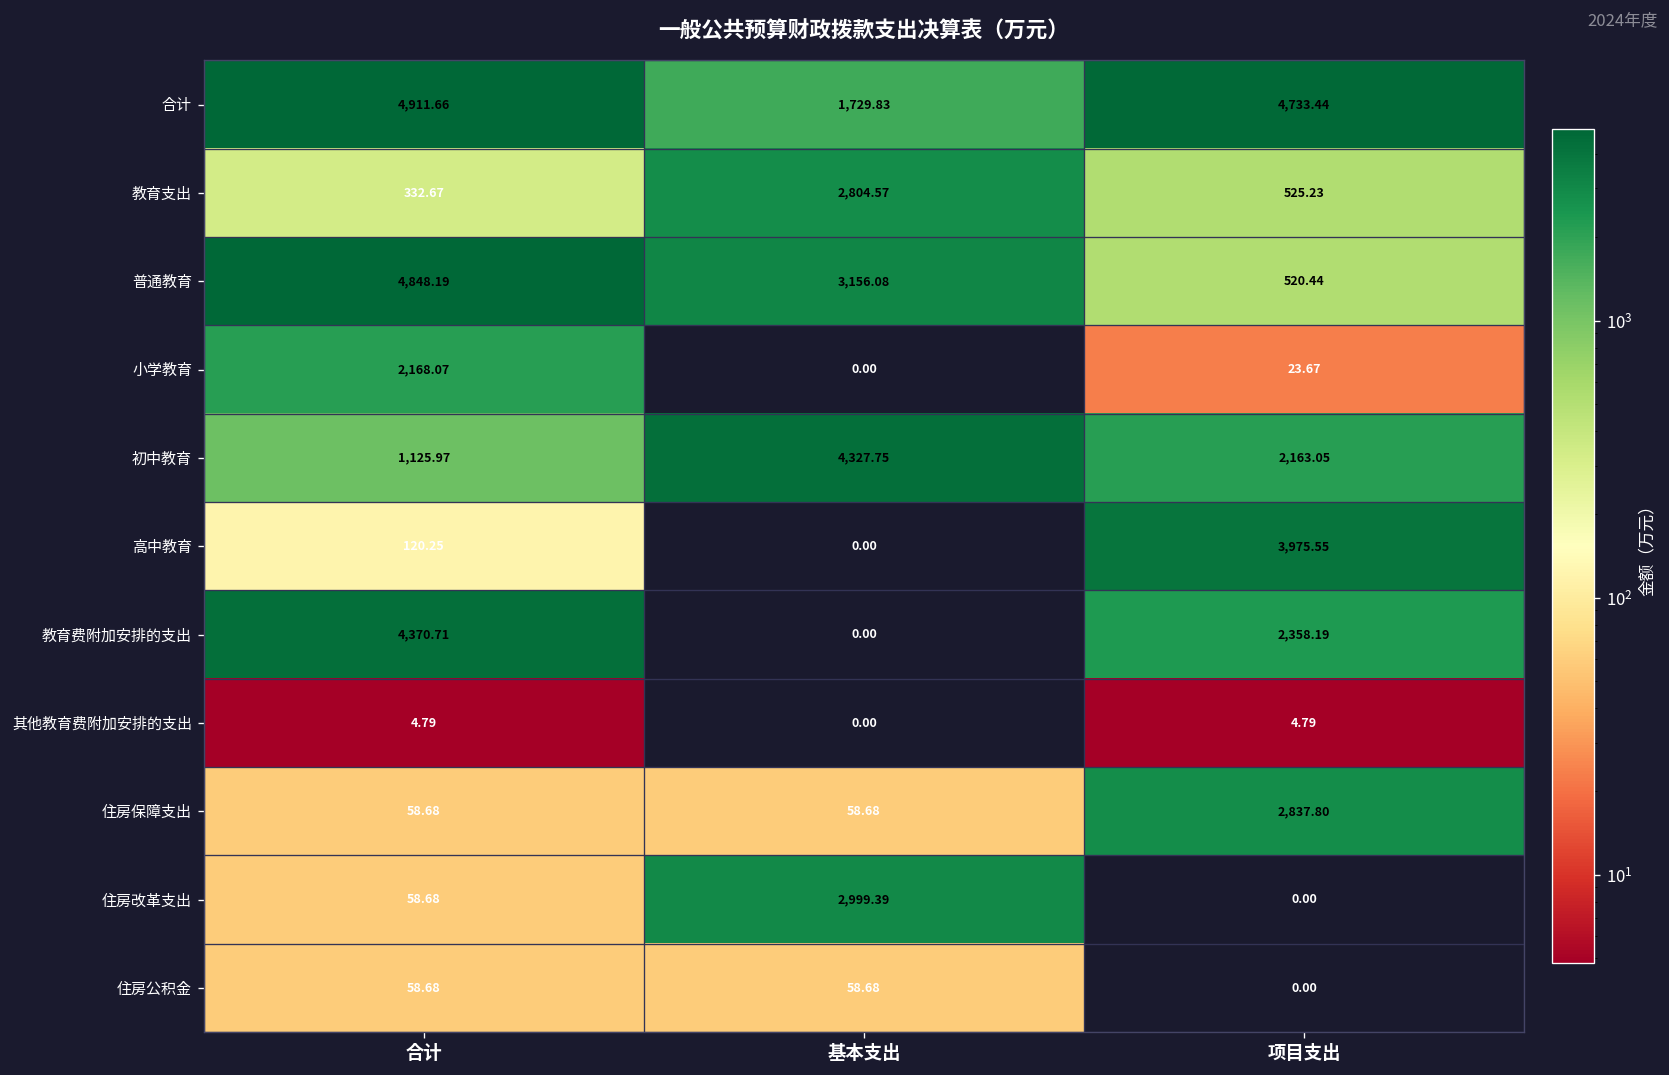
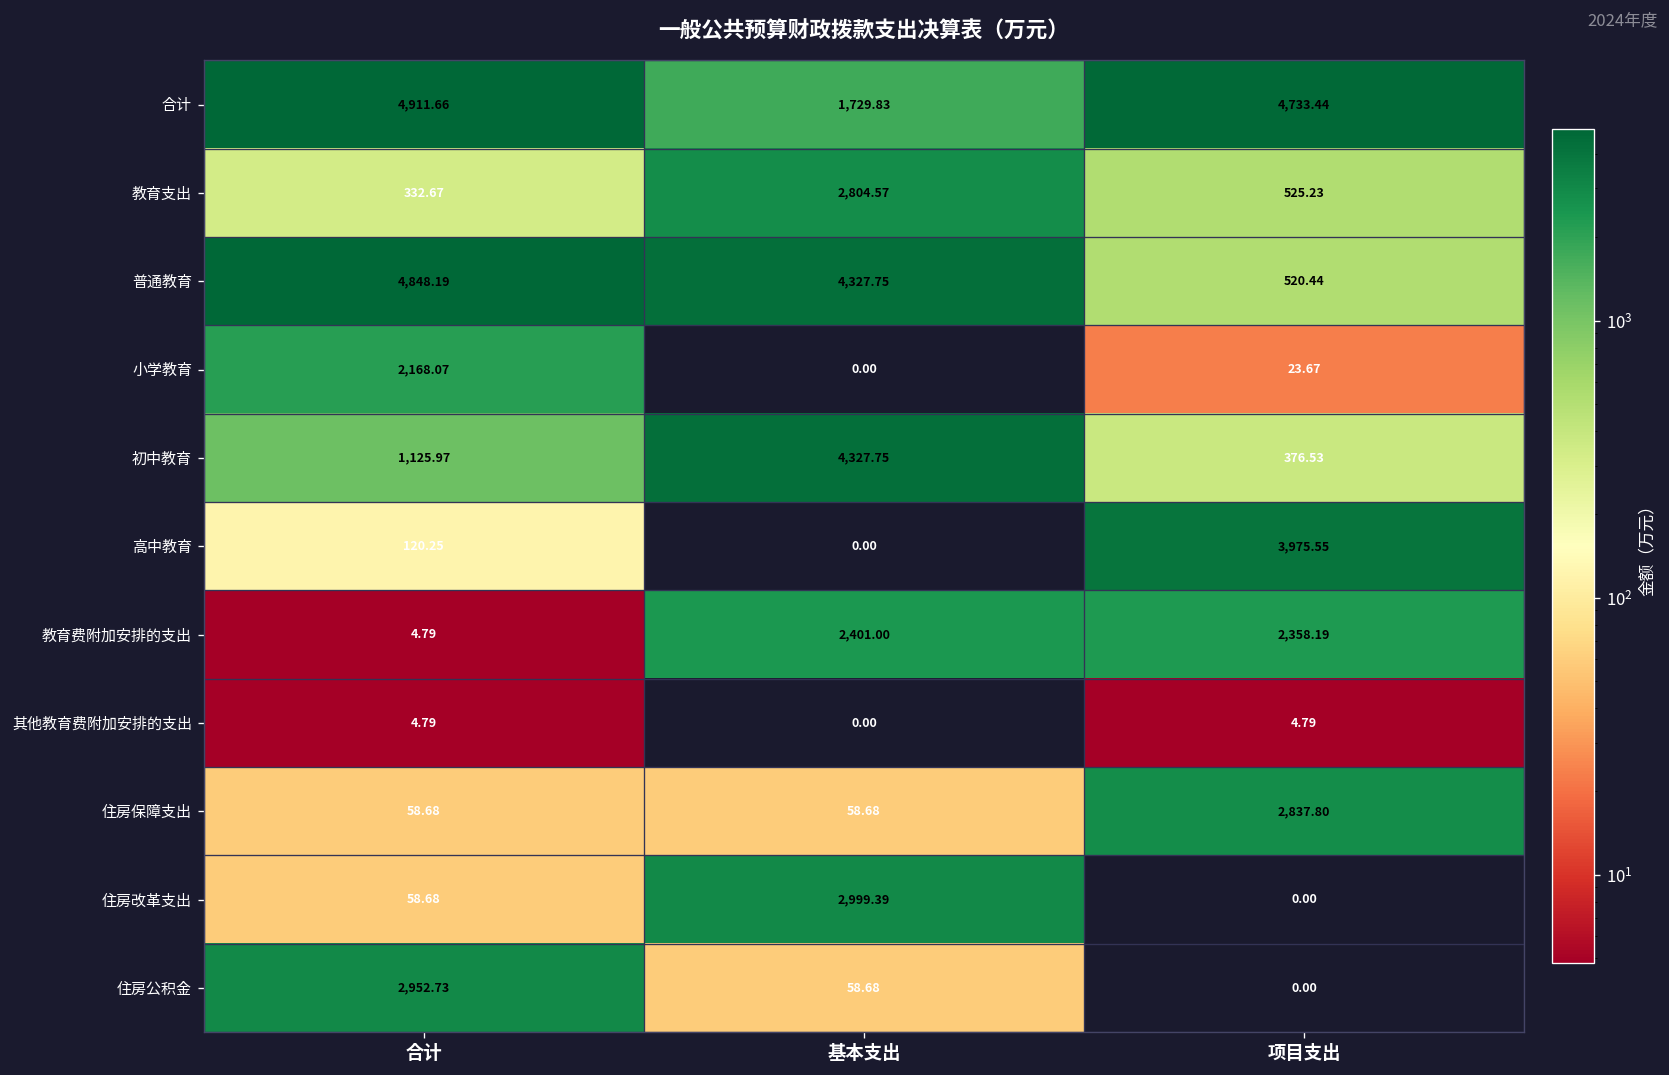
  {
    "合计": {
      "合计": "4,911.66",
      "基本支出": "1,729.83",
      "项目支出": "4,733.44"
    },
    "教育支出": {
      "合计": "332.67",
      "基本支出": "2,804.57",
      "项目支出": "525.23"
    },
    "普通教育": {
      "合计": "4,848.19",
-     "基本支出": "3,156.08",
+     "基本支出": "4,327.75",
      "项目支出": "520.44"
    },
    "小学教育": {
      "合计": "2,168.07",
      "基本支出": "0.00",
      "项目支出": "23.67"
    },
    "初中教育": {
      "合计": "1,125.97",
      "基本支出": "4,327.75",
-     "项目支出": "2,163.05"
+     "项目支出": "376.53"
    },
    "高中教育": {
      "合计": "120.25",
      "基本支出": "0.00",
      "项目支出": "3,975.55"
    },
    "教育费附加安排的支出": {
-     "合计": "4,370.71",
-     "基本支出": "0.00",
+     "合计": "4.79",
+     "基本支出": "2,401.00",
      "项目支出": "2,358.19"
    },
    "其他教育费附加安排的支出": {
      "合计": "4.79",
      "基本支出": "0.00",
      "项目支出": "4.79"
    },
    "住房保障支出": {
      "合计": "58.68",
      "基本支出": "58.68",
      "项目支出": "2,837.80"
    },
    "住房改革支出": {
      "合计": "58.68",
      "基本支出": "2,999.39",
      "项目支出": "0.00"
    },
    "住房公积金": {
-     "合计": "58.68",
+     "合计": "2,952.73",
      "基本支出": "58.68",
      "项目支出": "0.00"
    }
  }
